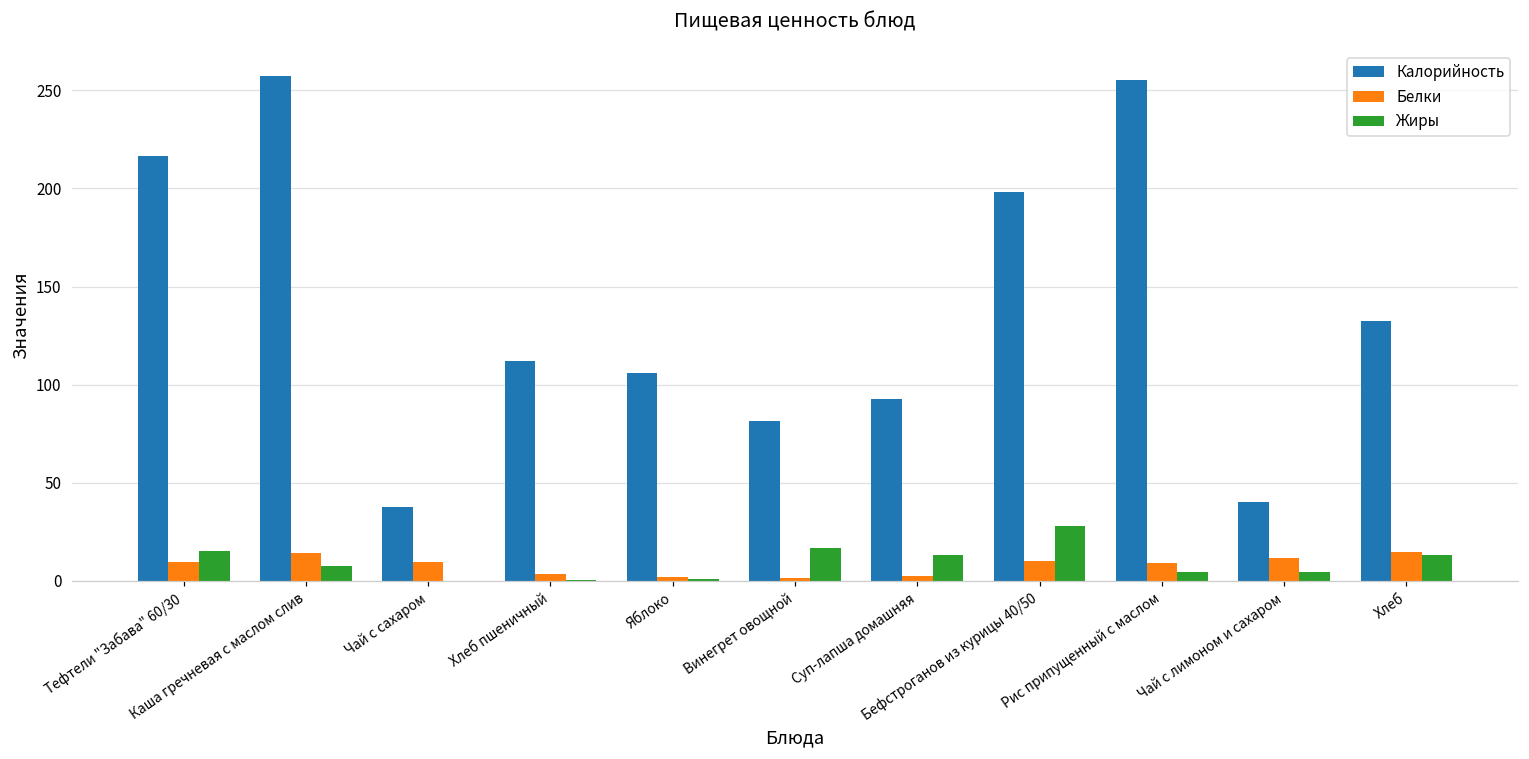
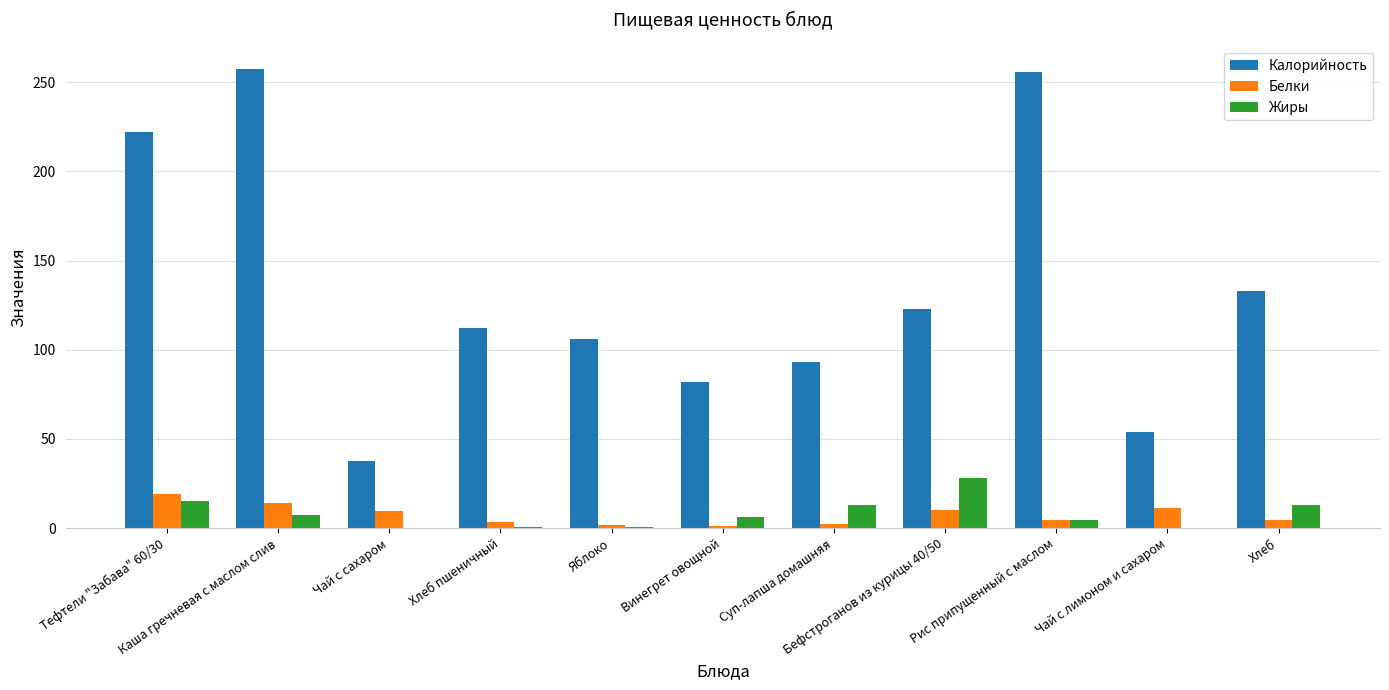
  {
    "Калорийность": {
-     "Тефтели \"Забава\" 60/30": 217,
+     "Тефтели \"Забава\" 60/30": 222,
      "Каша гречневая с маслом слив": 258,
      "Чай с сахаром": 37,
      "Хлеб пшеничный": 112,
      "Яблоко": 106,
      "Винегрет овощной": 82,
      "Суп-лапша домашняя": 93,
-     "Бефстроганов из курицы 40/50": 198,
+     "Бефстроганов из курицы 40/50": 123,
      "Рис припущенный с маслом": 256,
-     "Чай с лимоном и сахаром": 40,
+     "Чай с лимоном и сахаром": 54,
      "Хлеб": 133
    },
    "Белки": {
-     "Тефтели \"Забава\" 60/30": 10,
+     "Тефтели \"Забава\" 60/30": 19,
      "Каша гречневая с маслом слив": 14,
      "Чай с сахаром": 9,
      "Хлеб пшеничный": 3,
      "Яблоко": 2,
      "Суп-лапша домашняя": 2,
      "Бефстроганов из курицы 40/50": 10,
-     "Рис припущенный с маслом": 9,
+     "Рис припущенный с маслом": 4,
      "Чай с лимоном и сахаром": 12,
-     "Хлеб": 15
+     "Хлеб": 5
    },
    "Жиры": {
      "Тефтели \"Забава\" 60/30": 15,
      "Каша гречневая с маслом слив": 7,
-     "Винегрет овощной": 17,
+     "Винегрет овощной": 6,
      "Суп-лапша домашняя": 13,
      "Бефстроганов из курицы 40/50": 28,
      "Рис припущенный с маслом": 5,
-     "Чай с лимоном и сахаром": 5,
+     "Чай с лимоном и сахаром": 0,
      "Хлеб": 13
    }
  }
